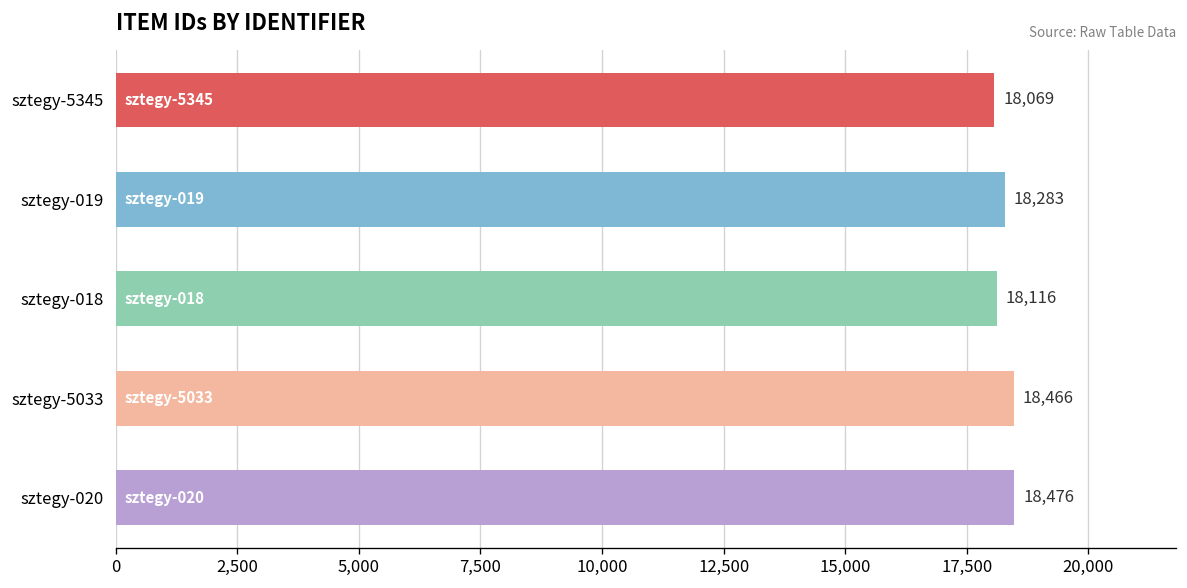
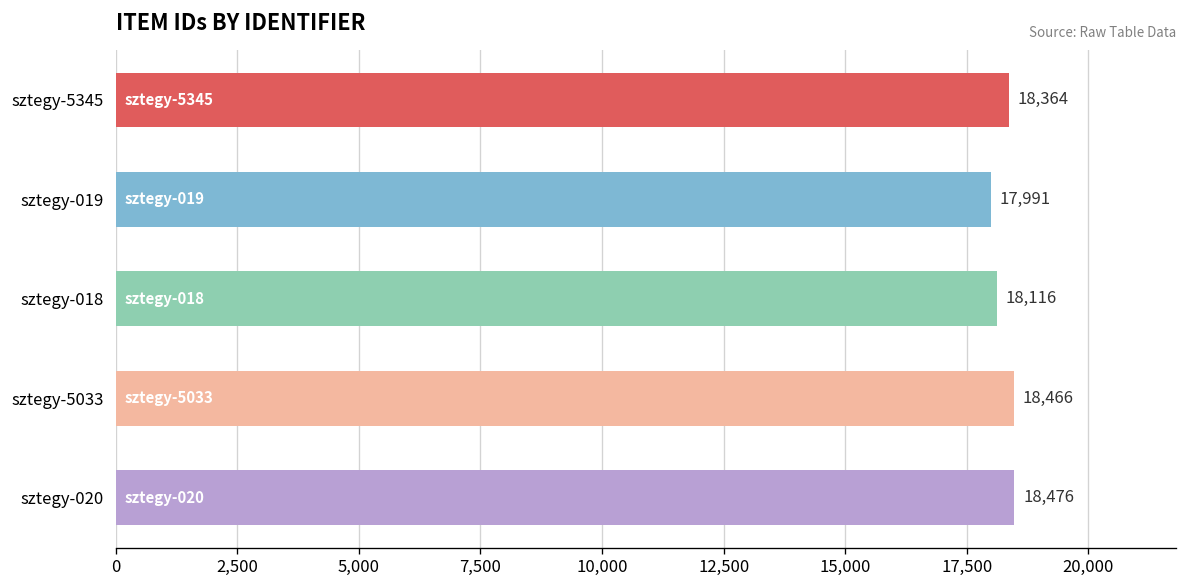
  {
-   "sztegy-5345": "18,069",
-   "sztegy-019": "18,283",
+   "sztegy-5345": "18,364",
+   "sztegy-019": "17,991",
    "sztegy-018": "18,116",
    "sztegy-5033": "18,466",
    "sztegy-020": "18,476"
  }
